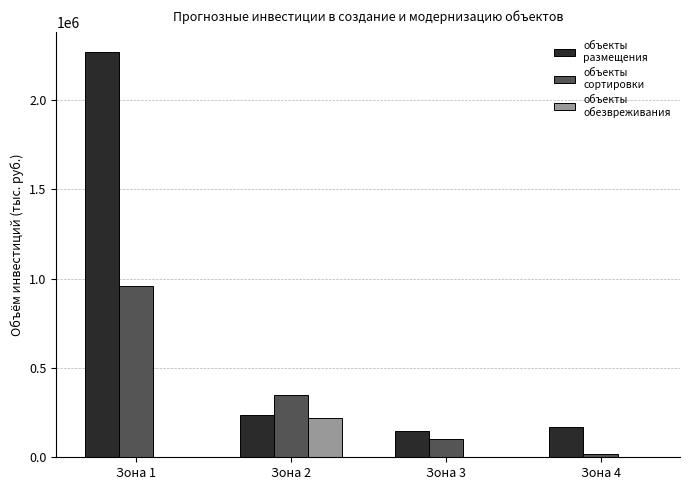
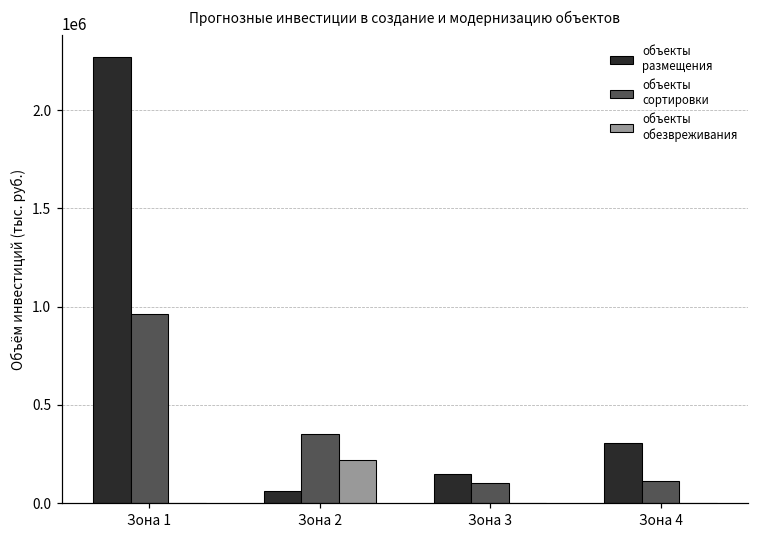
  {
    "объекты размещения": {
      "Зона 1": 2270000,
-     "Зона 2": 240000,
+     "Зона 2": 60000,
      "Зона 3": 150000,
-     "Зона 4": 170000
+     "Зона 4": 300000
    },
    "объекты сортировки": {
      "Зона 1": 960000,
      "Зона 2": 350000,
      "Зона 3": 100000,
-     "Зона 4": 20000
+     "Зона 4": 110000
    }
  }
